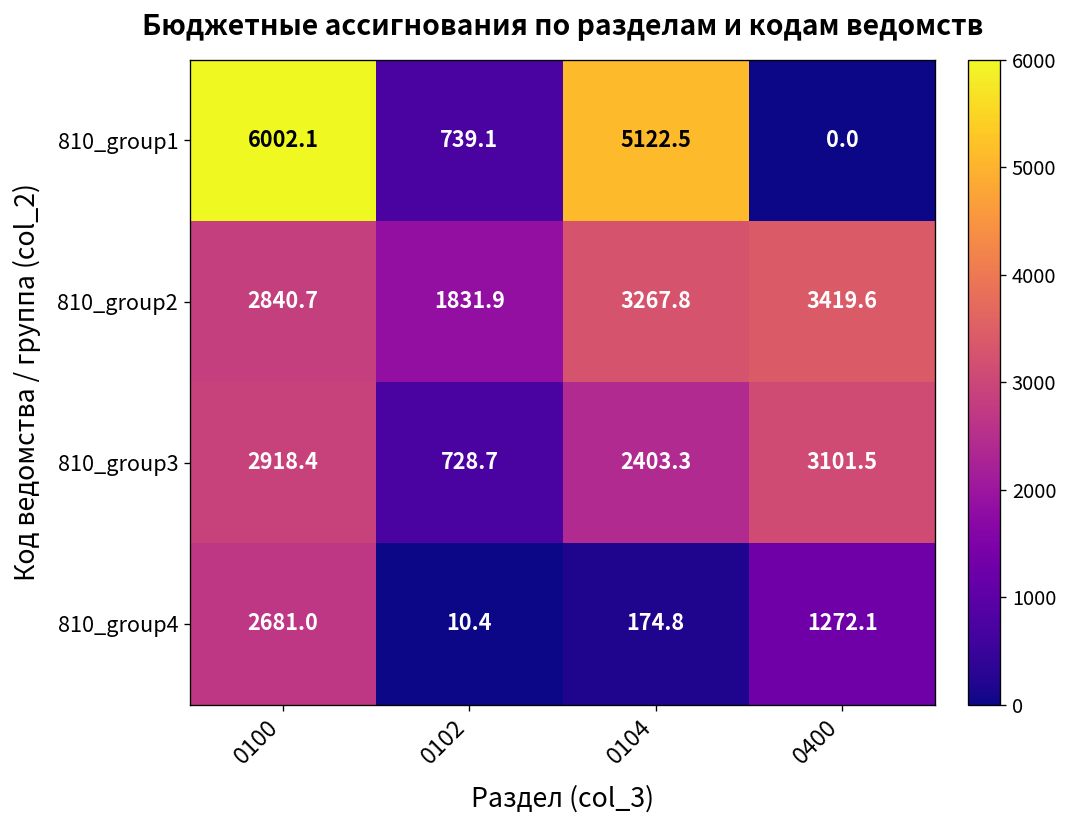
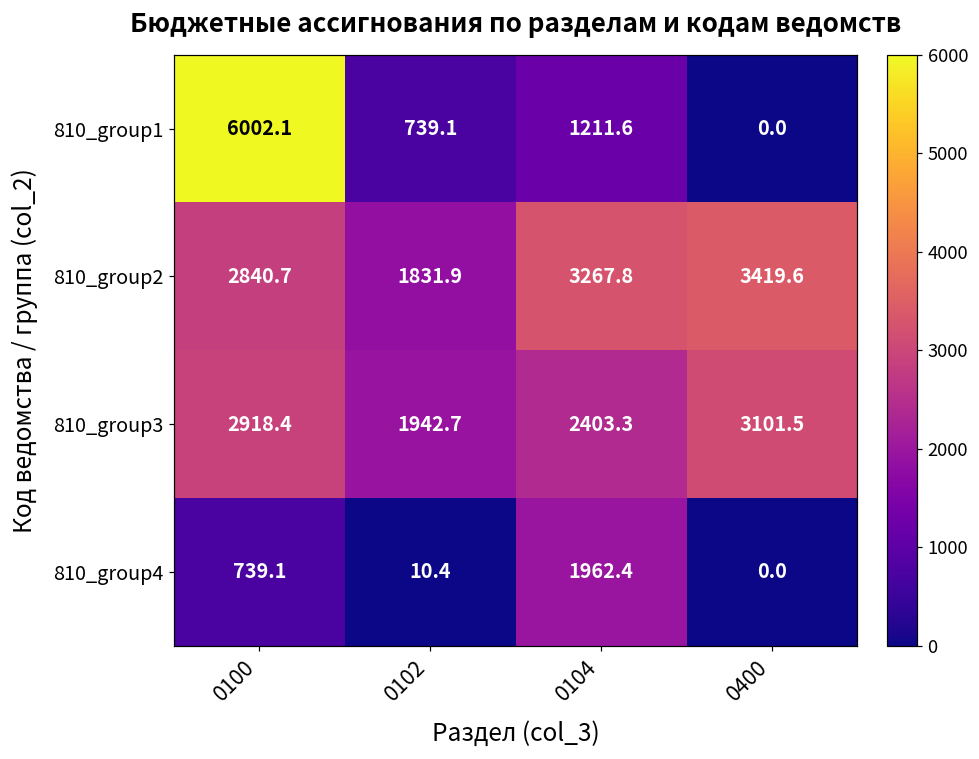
  {
    "810_group1": {
      "0100": 6002.1,
      "0102": 739.1,
-     "0104": 5122.5,
+     "0104": 1211.6,
      "0400": 0.0
    },
    "810_group2": {
      "0100": 2840.7,
      "0102": 1831.9,
      "0104": 3267.8,
      "0400": 3419.6
    },
    "810_group3": {
      "0100": 2918.4,
-     "0102": 728.7,
+     "0102": 1942.7,
      "0104": 2403.3,
      "0400": 3101.5
    },
    "810_group4": {
-     "0100": 2681.0,
+     "0100": 739.1,
      "0102": 10.4,
-     "0104": 174.8,
-     "0400": 1272.1
+     "0104": 1962.4,
+     "0400": 0.0
    }
  }
